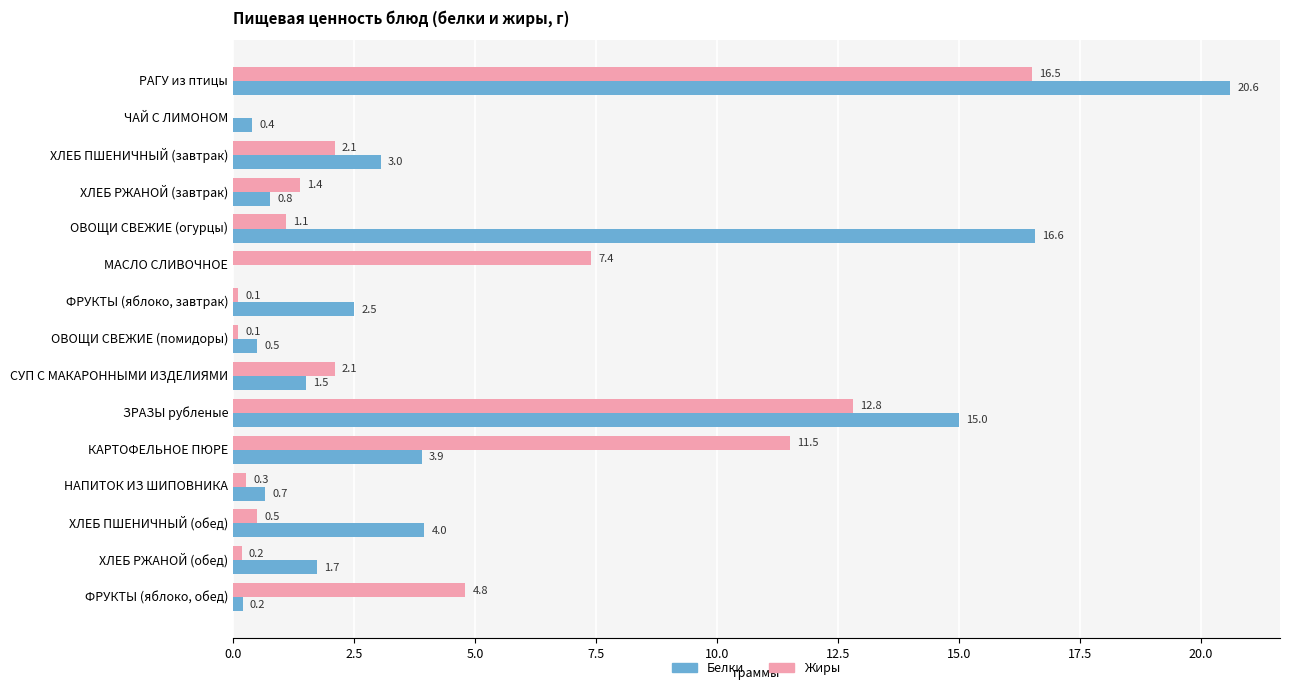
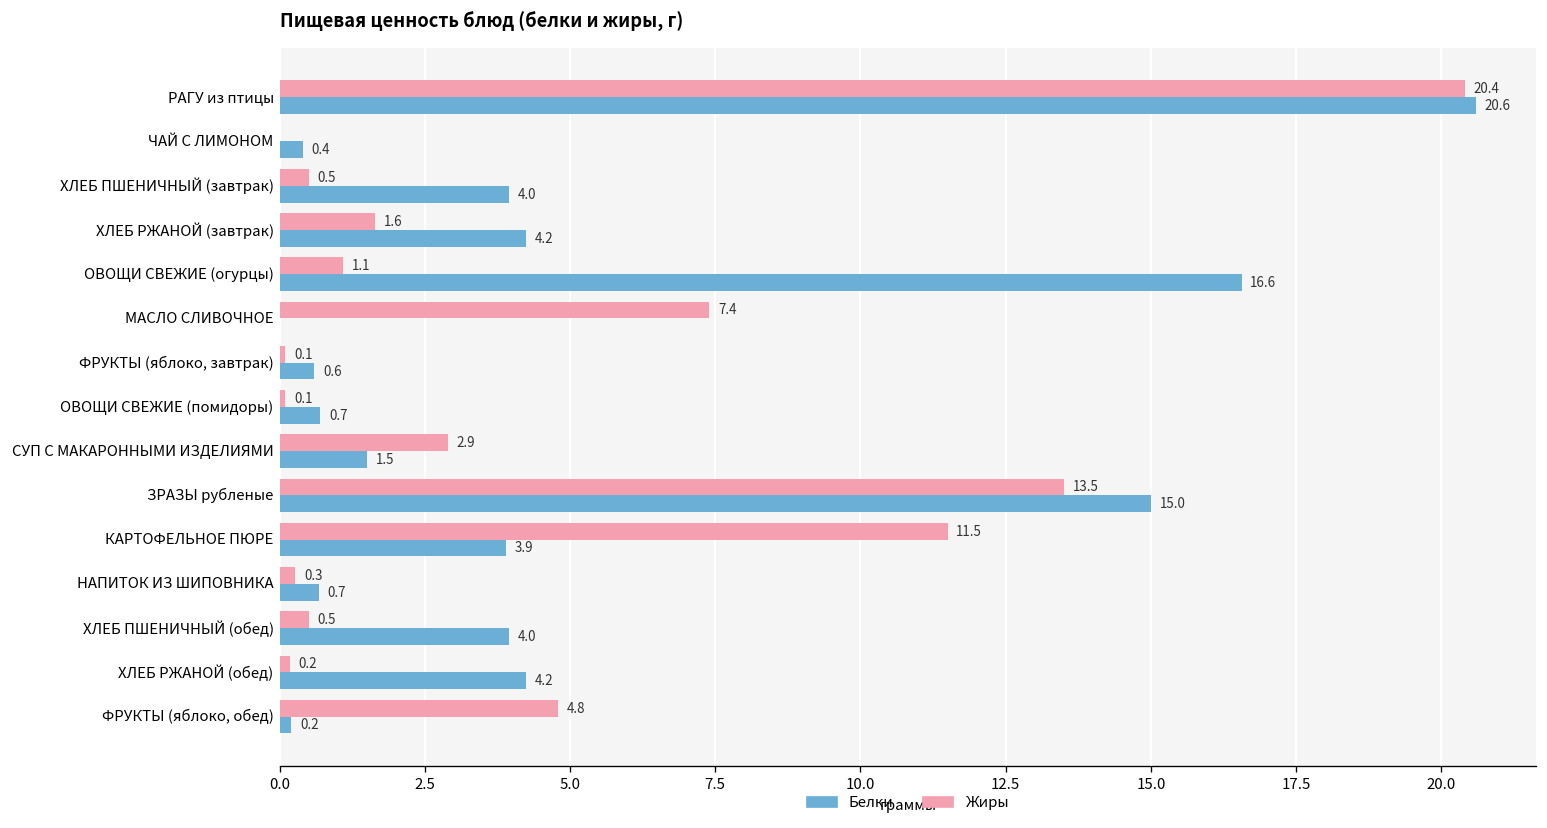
  {
    "Белки": {
      "РАГУ из птицы": 20.6,
      "ЧАЙ С ЛИМОНОМ": 0.4,
-     "ХЛЕБ ПШЕНИЧНЫЙ (завтрак)": 3.0,
-     "ХЛЕБ РЖАНОЙ (завтрак)": 0.8,
+     "ХЛЕБ ПШЕНИЧНЫЙ (завтрак)": 4.0,
+     "ХЛЕБ РЖАНОЙ (завтрак)": 4.2,
      "ОВОЩИ СВЕЖИЕ (огурцы)": 16.6,
-     "ФРУКТЫ (яблоко, завтрак)": 2.5,
-     "ОВОЩИ СВЕЖИЕ (помидоры)": 0.5,
+     "ФРУКТЫ (яблоко, завтрак)": 0.6,
+     "ОВОЩИ СВЕЖИЕ (помидоры)": 0.7,
      "СУП С МАКАРОННЫМИ ИЗДЕЛИЯМИ": 1.5,
      "ЗРАЗЫ рубленые": 15.0,
      "КАРТОФЕЛЬНОЕ ПЮРЕ": 3.9,
      "НАПИТОК ИЗ ШИПОВНИКА": 0.7,
      "ХЛЕБ ПШЕНИЧНЫЙ (обед)": 4.0,
-     "ХЛЕБ РЖАНОЙ (обед)": 1.7,
+     "ХЛЕБ РЖАНОЙ (обед)": 4.2,
      "ФРУКТЫ (яблоко, обед)": 0.2
    },
    "Жиры": {
-     "РАГУ из птицы": 16.5,
-     "ХЛЕБ ПШЕНИЧНЫЙ (завтрак)": 2.1,
-     "ХЛЕБ РЖАНОЙ (завтрак)": 1.4,
+     "РАГУ из птицы": 20.4,
+     "ХЛЕБ ПШЕНИЧНЫЙ (завтрак)": 0.5,
+     "ХЛЕБ РЖАНОЙ (завтрак)": 1.6,
      "ОВОЩИ СВЕЖИЕ (огурцы)": 1.1,
      "МАСЛО СЛИВОЧНОЕ": 7.4,
      "ФРУКТЫ (яблоко, завтрак)": 0.1,
      "ОВОЩИ СВЕЖИЕ (помидоры)": 0.1,
-     "СУП С МАКАРОННЫМИ ИЗДЕЛИЯМИ": 2.1,
-     "ЗРАЗЫ рубленые": 12.8,
+     "СУП С МАКАРОННЫМИ ИЗДЕЛИЯМИ": 2.9,
+     "ЗРАЗЫ рубленые": 13.5,
      "КАРТОФЕЛЬНОЕ ПЮРЕ": 11.5,
      "НАПИТОК ИЗ ШИПОВНИКА": 0.3,
      "ХЛЕБ ПШЕНИЧНЫЙ (обед)": 0.5,
      "ХЛЕБ РЖАНОЙ (обед)": 0.2,
      "ФРУКТЫ (яблоко, обед)": 4.8
    }
  }
